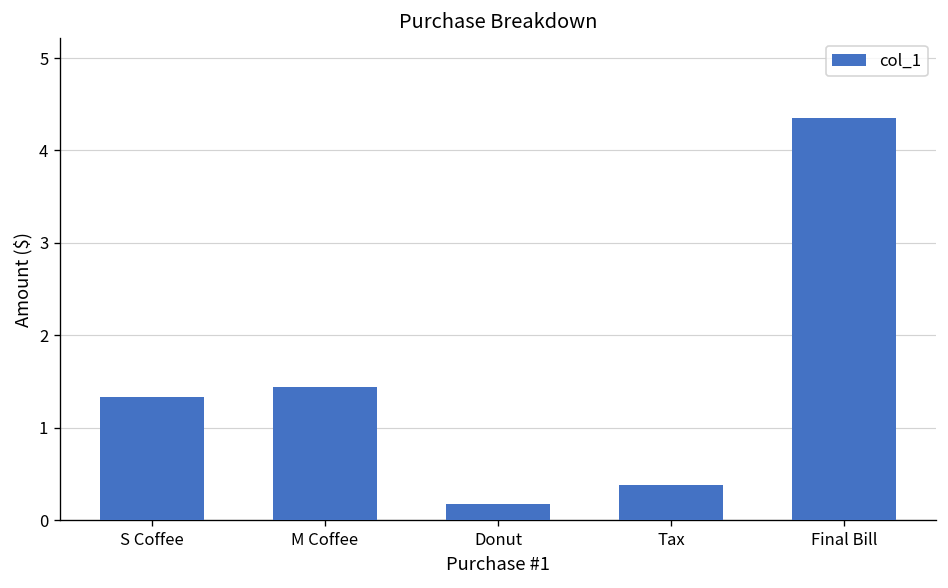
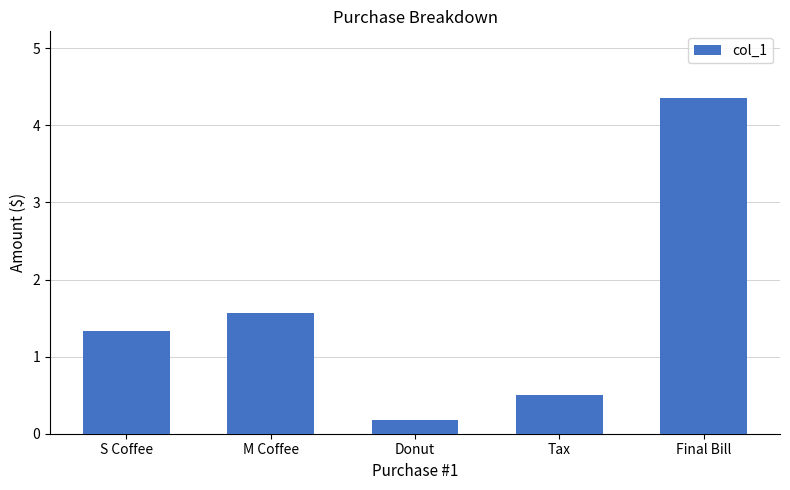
  {
    "S Coffee": 1.3,
-   "M Coffee": 1.4,
+   "M Coffee": 1.6,
    "Donut": 0.2,
-   "Tax": 0.4,
+   "Tax": 0.5,
    "Final Bill": 4.4
  }
